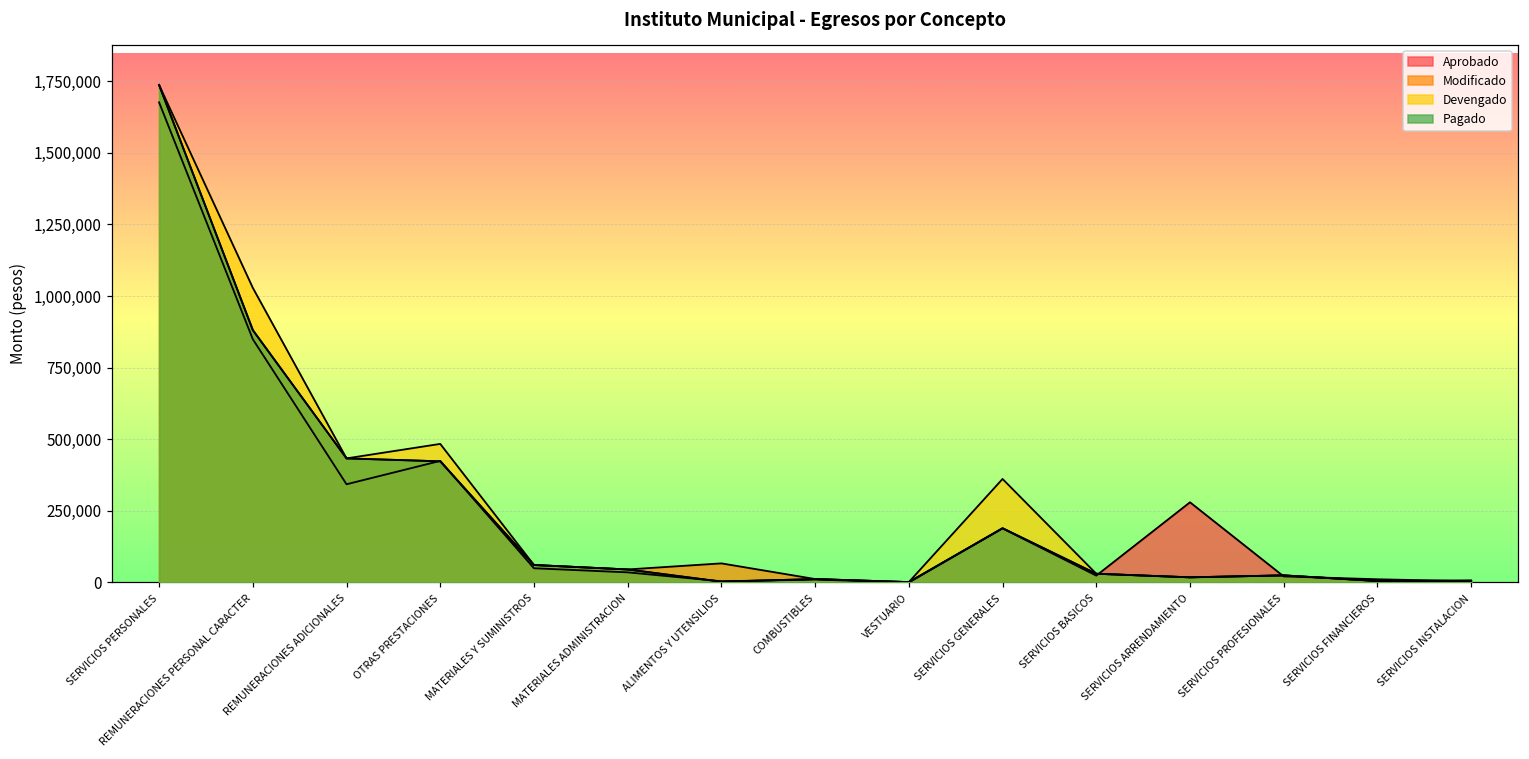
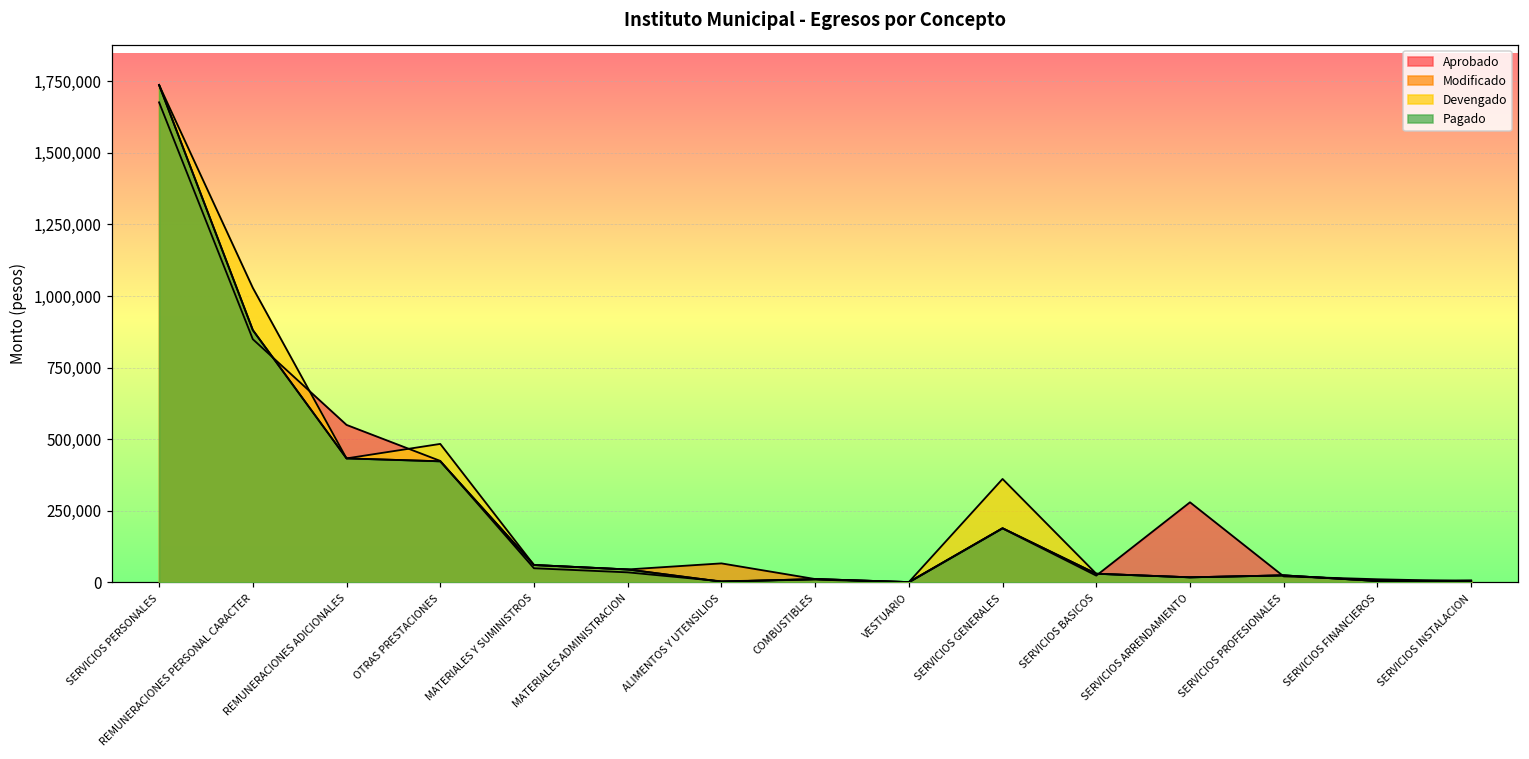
  {
    "Aprobado": {
      "SERVICIOS PERSONALES": "1,680,000",
      "REMUNERACIONES PERSONAL CARACTER": "850,000",
-     "REMUNERACIONES ADICIONALES": "340,000",
+     "REMUNERACIONES ADICIONALES": "550,000",
      "MATERIALES Y SUMINISTROS": "50,000",
      "MATERIALES ADMINISTRACION": "40,000",
      "SERVICIOS ARRENDAMIENTO": "280,000"
    },
    "Modificado": {
      "ALIMENTOS Y UTENSILIOS": "70,000"
    },
    "Devengado": {
      "REMUNERACIONES PERSONAL CARACTER": "1,030,000",
      "OTRAS PRESTACIONES": "480,000",
      "SERVICIOS GENERALES": "360,000"
    }
  }
